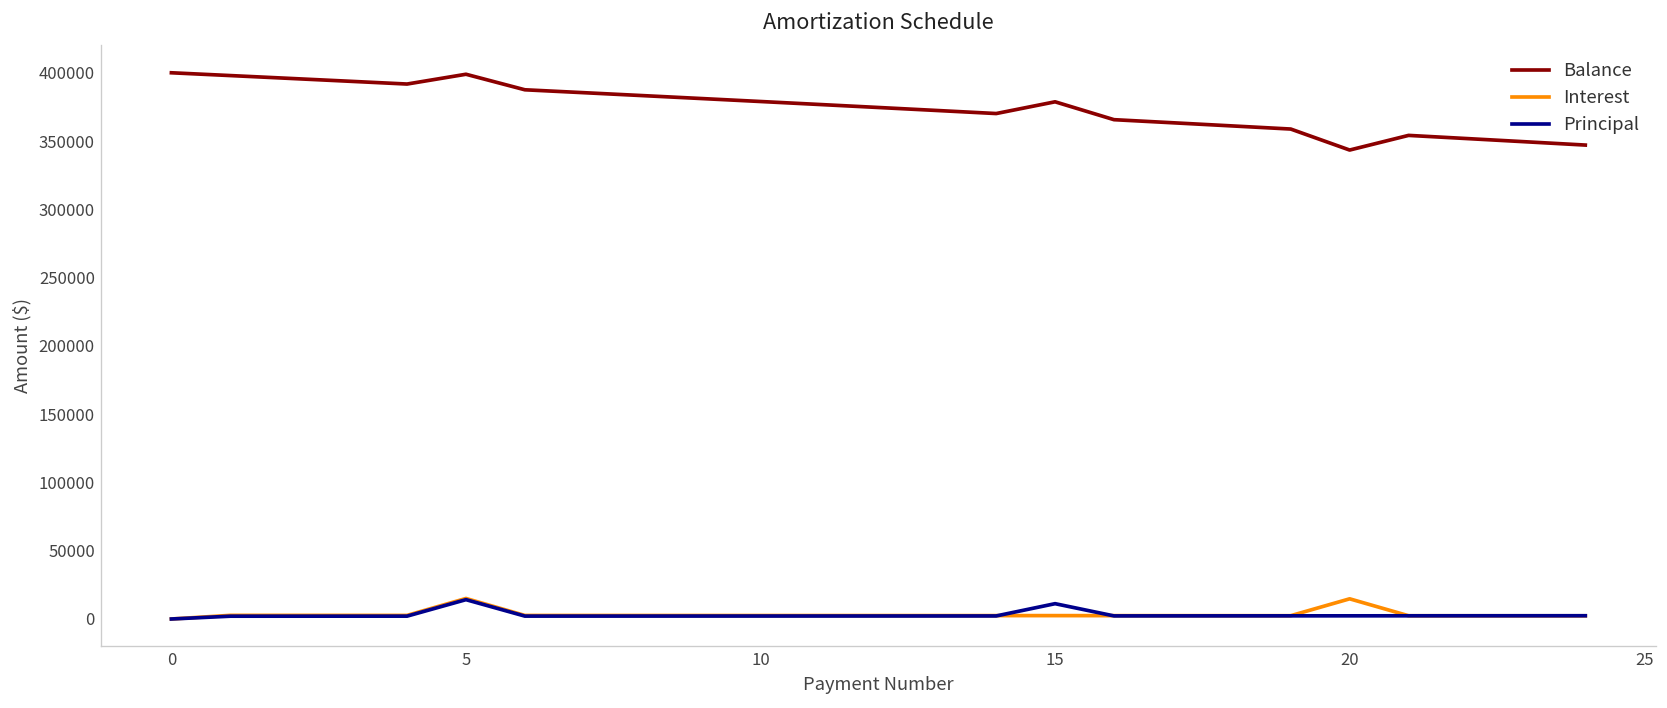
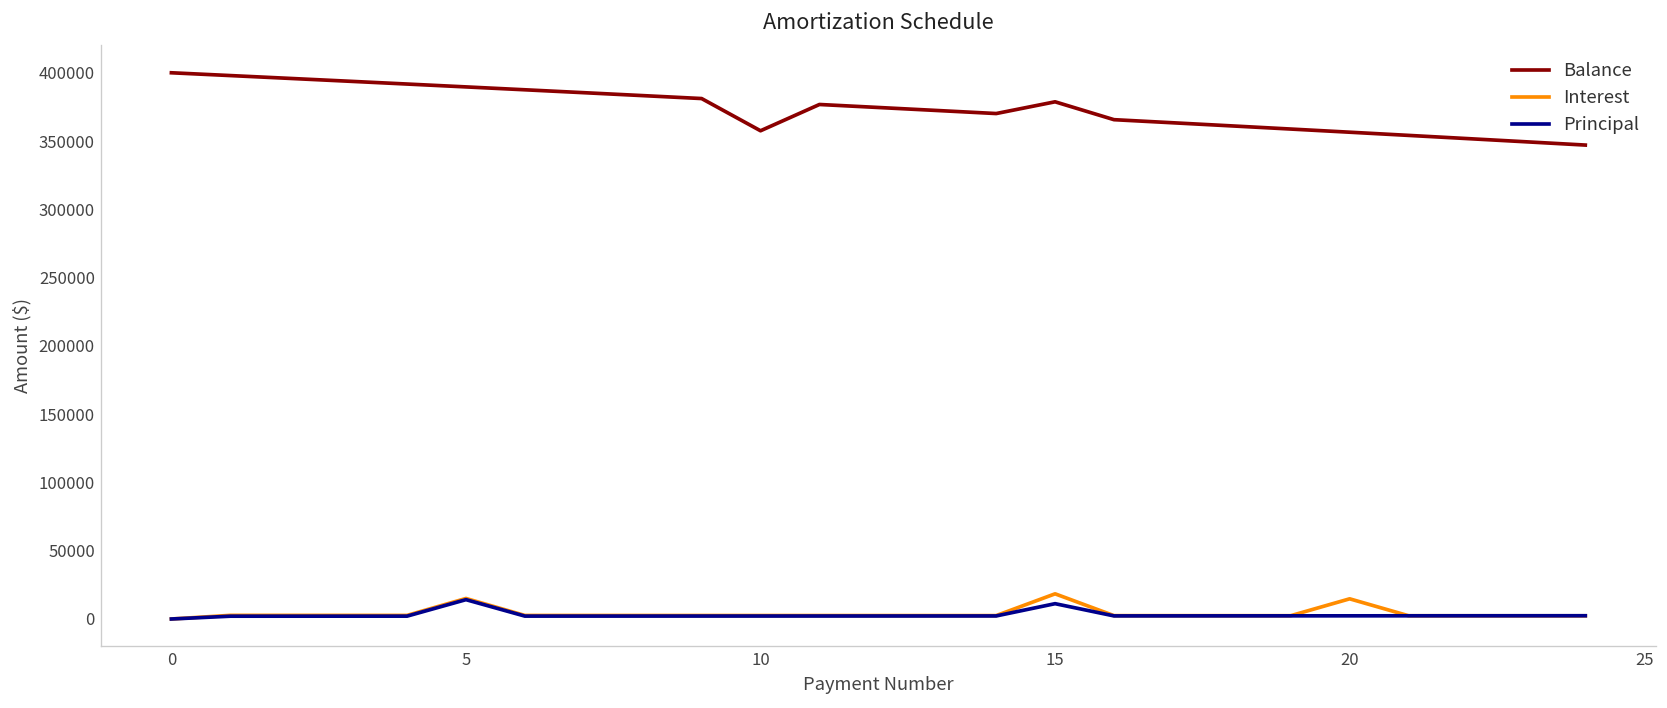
  {
    "Balance": {
      "0": 400000,
-     "5": 399000,
-     "10": 379000,
+     "5": 390000,
+     "10": 358000,
      "15": 379000,
-     "20": 343000
+     "20": 356000
    },
    "Interest": {
-     "15": 2000,
+     "15": 18000,
      "20": 15000
    },
    "Principal": {
      "15": 11000,
      "20": 2000
    }
  }
